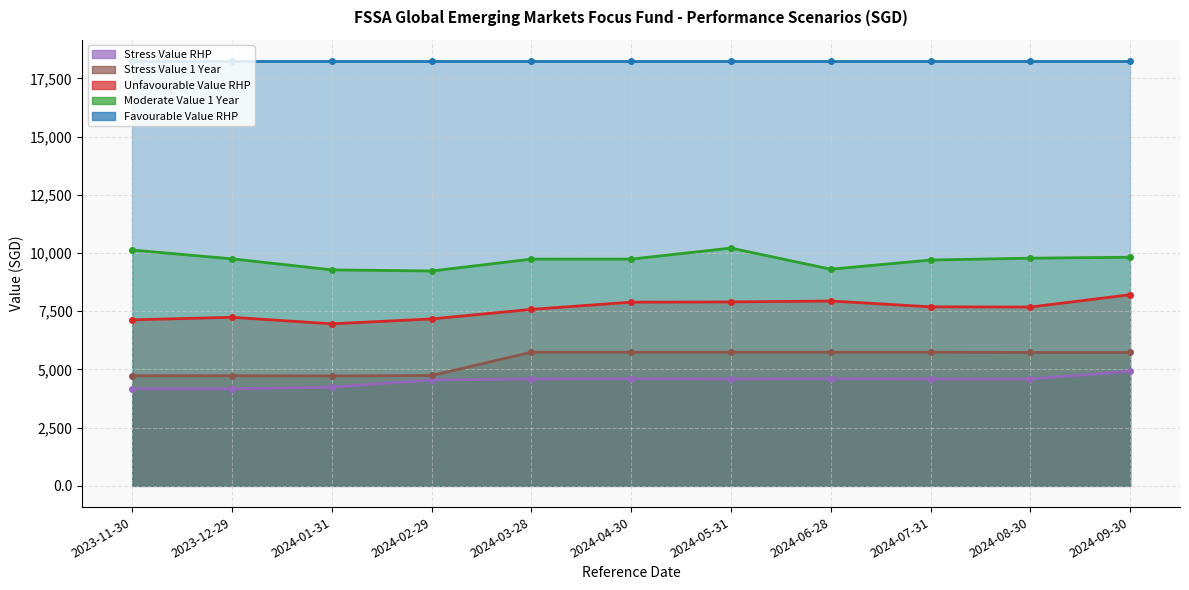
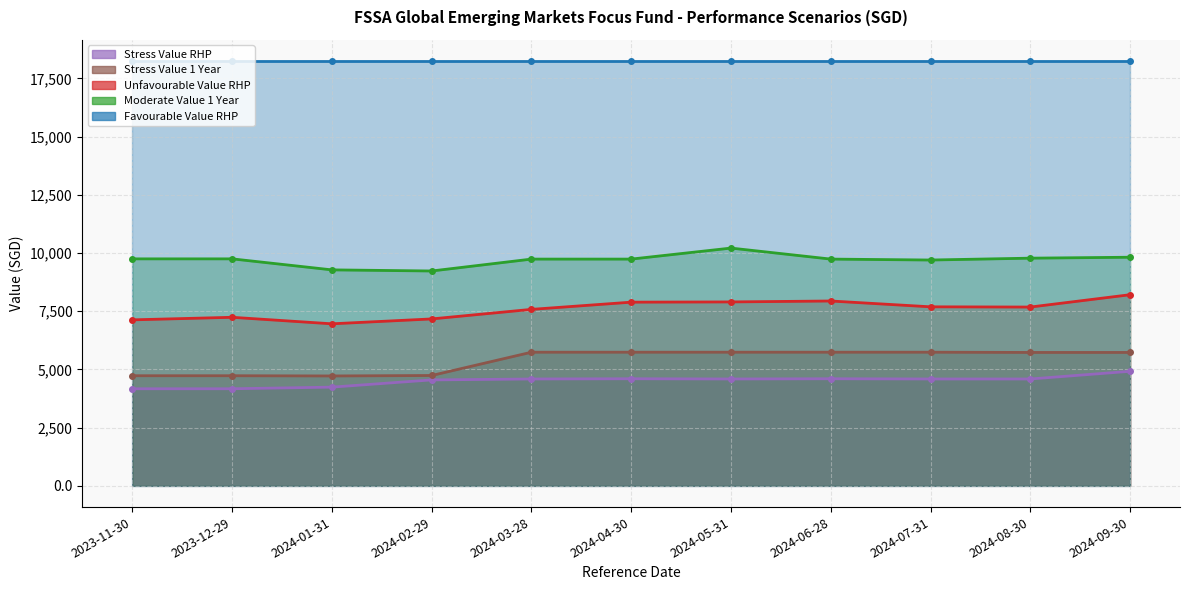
  {
    "Stress Value RHP": {
      "2023-11-30": "4,200",
      "2023-12-29": "4,200",
      "2024-01-31": "4,200",
      "2024-02-29": "4,600",
      "2024-03-28": "4,600",
      "2024-04-30": "4,600",
      "2024-05-31": "4,600",
      "2024-06-28": "4,600",
      "2024-07-31": "4,600",
      "2024-08-30": "4,600",
      "2024-09-30": "4,900"
    },
    "Moderate Value 1 Year": {
-     "2023-11-30": "10,100",
+     "2023-11-30": "9,800",
      "2023-12-29": "9,800",
      "2024-01-31": "9,300",
      "2024-02-29": "9,200",
      "2024-03-28": "9,700",
      "2024-04-30": "9,700",
      "2024-05-31": "10,200",
-     "2024-06-28": "9,300",
+     "2024-06-28": "9,700",
      "2024-07-31": "9,700",
      "2024-08-30": "9,800",
      "2024-09-30": "9,800"
    },
    "Favourable Value RHP": {
      "2024-01-31": "18,300",
      "2024-02-29": "18,300",
      "2024-03-28": "18,300",
      "2024-04-30": "18,300",
      "2024-05-31": "18,300",
      "2024-06-28": "18,300",
      "2024-07-31": "18,300",
      "2024-08-30": "18,300",
      "2024-09-30": "18,300"
    }
  }
